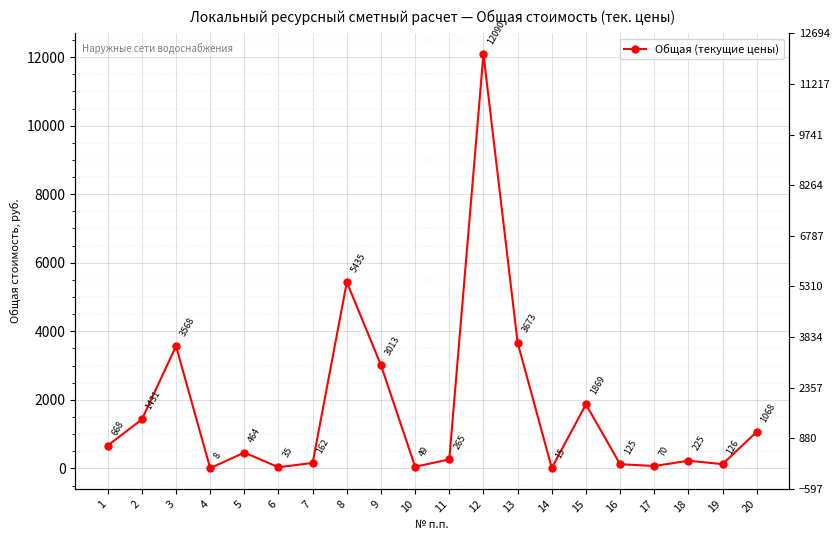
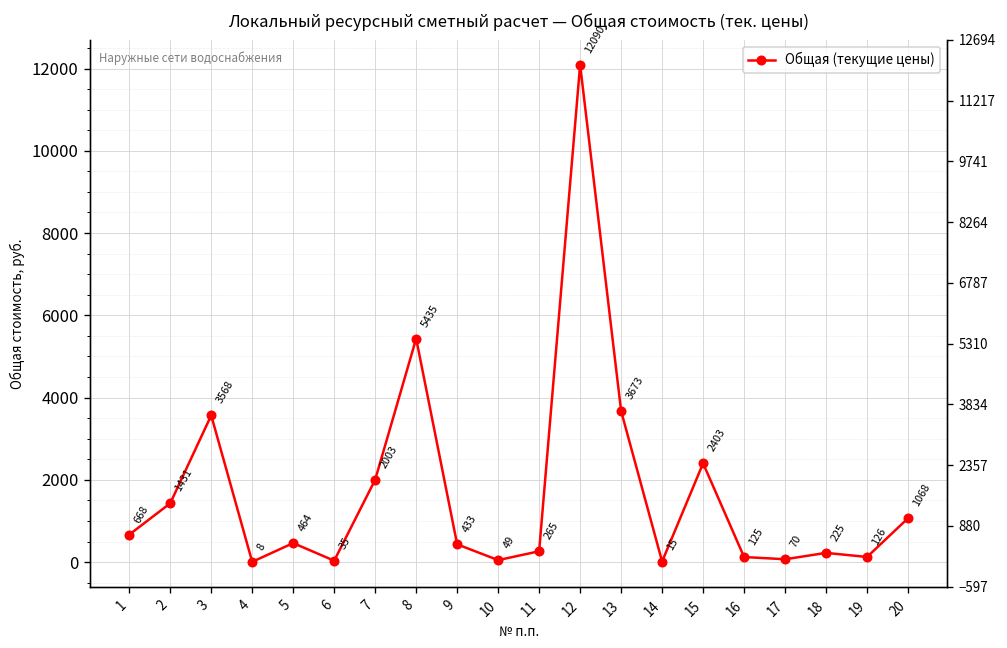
  {
    "1": 668,
    "2": 1431,
    "3": 3568,
    "4": 8,
    "5": 464,
    "6": 35,
-   "7": 162,
+   "7": 2003,
    "8": 5435,
-   "9": 3013,
+   "9": 433,
    "10": 49,
    "11": 265,
    "12": 12090,
    "13": 3673,
    "14": 15,
-   "15": 1869,
+   "15": 2403,
    "16": 125,
    "17": 70,
    "18": 225,
    "19": 126,
    "20": 1068
  }
